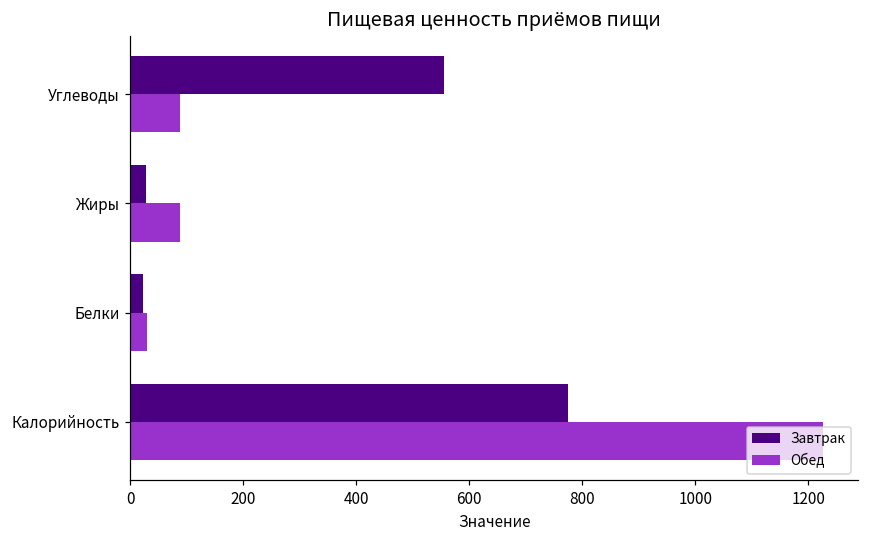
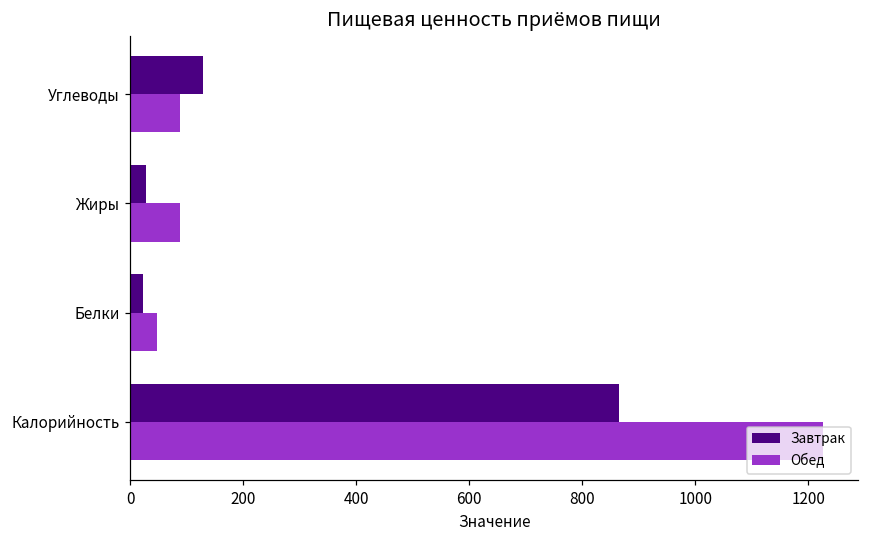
  {
    "Завтрак": {
-     "Углеводы": 560,
+     "Углеводы": 130,
      "Жиры": 30,
      "Белки": 20,
-     "Калорийность": 780
+     "Калорийность": 870
    },
    "Обед": {
      "Углеводы": 90,
      "Жиры": 90,
-     "Белки": 30
+     "Белки": 50
    }
  }
